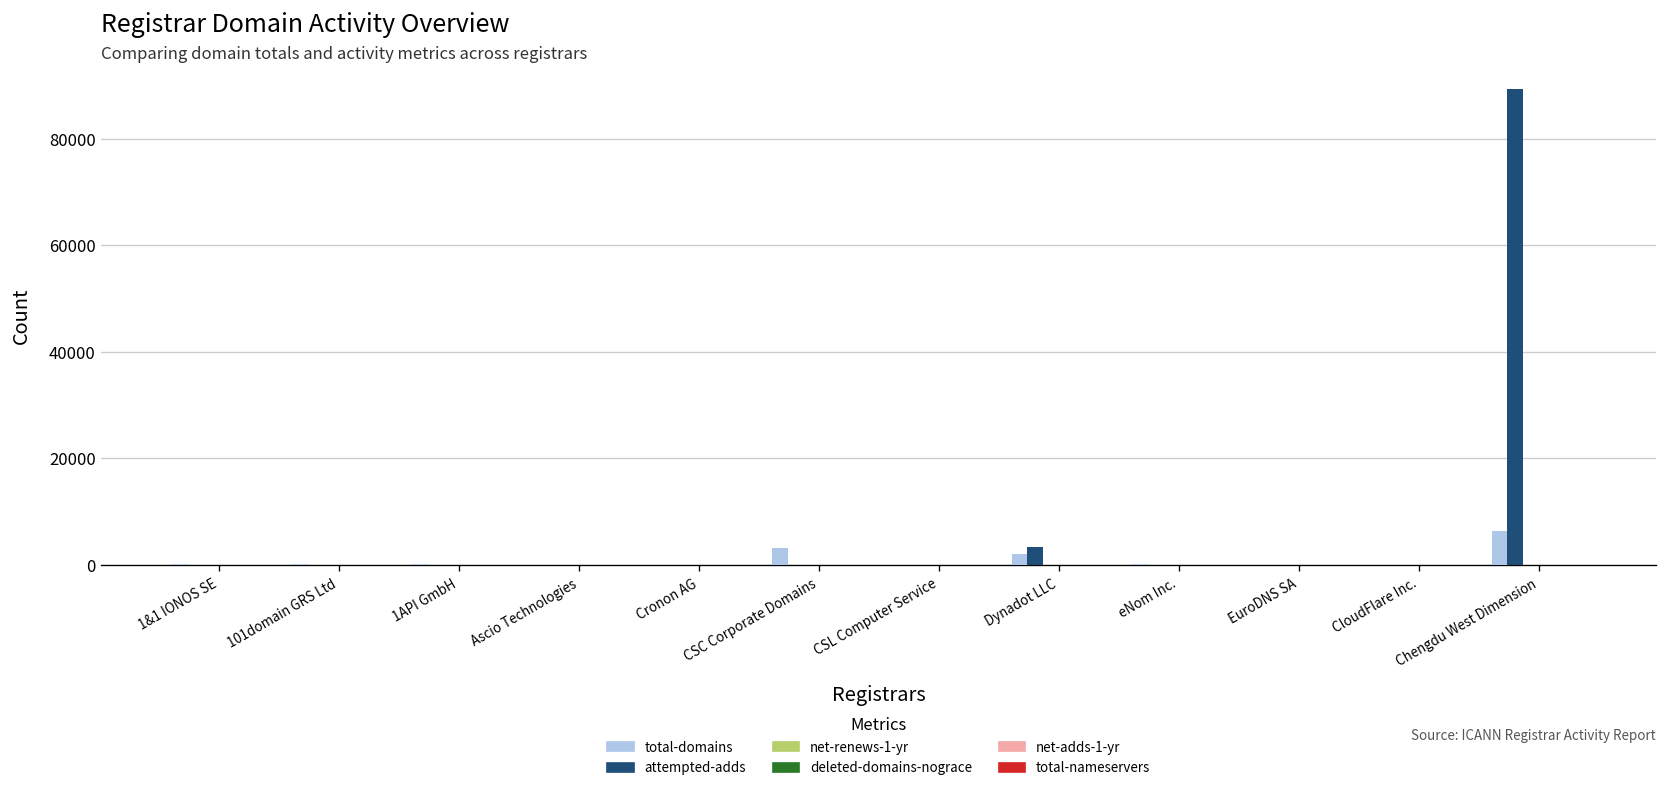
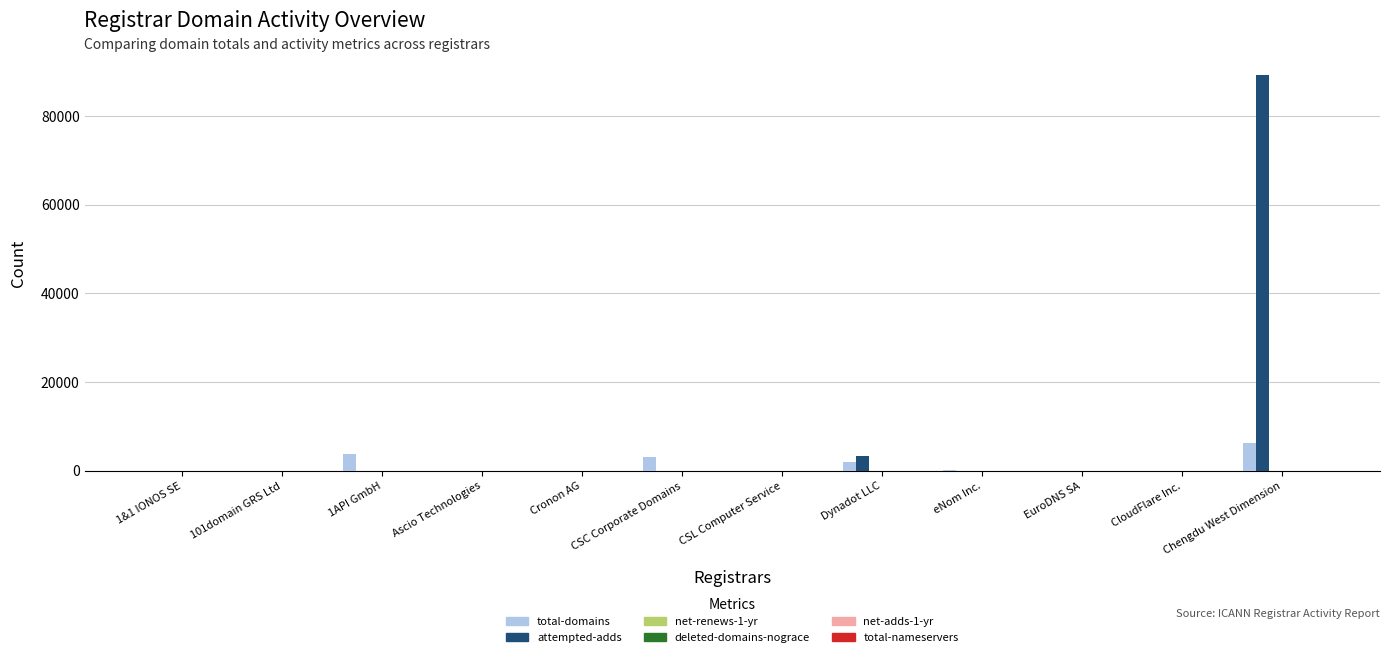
  {
    "total-domains": {
-     "1API GmbH": 0,
+     "1API GmbH": 4000,
      "CSC Corporate Domains": 3000,
      "Dynadot LLC": 2000,
      "Chengdu West Dimension": 6000
    },
    "attempted-adds": {
      "Ascio Technologies": 0,
      "Dynadot LLC": 3000,
      "CloudFlare Inc.": 0,
      "Chengdu West Dimension": 89000
    },
    "net-renews-1-yr": {
      "Cronon AG": 0,
      "CSL Computer Service": 0,
      "CloudFlare Inc.": 0,
      "Chengdu West Dimension": 0
    },
    "deleted-domains-nograce": {
      "1API GmbH": 0,
      "Ascio Technologies": 0,
      "Cronon AG": 0,
      "CSL Computer Service": 0,
      "Dynadot LLC": 0,
      "EuroDNS SA": 0,
      "CloudFlare Inc.": 0,
      "Chengdu West Dimension": 0
    },
    "net-adds-1-yr": {
      "1API GmbH": 0,
      "Ascio Technologies": 0,
      "EuroDNS SA": 0,
      "CloudFlare Inc.": 0
    },
    "total-nameservers": {
      "1&1 IONOS SE": 0,
      "1API GmbH": 0,
      "Ascio Technologies": 0,
      "Cronon AG": 0,
      "CSC Corporate Domains": 0,
      "CSL Computer Service": 0,
      "EuroDNS SA": 0,
      "CloudFlare Inc.": 0,
      "Chengdu West Dimension": 0
    }
  }
